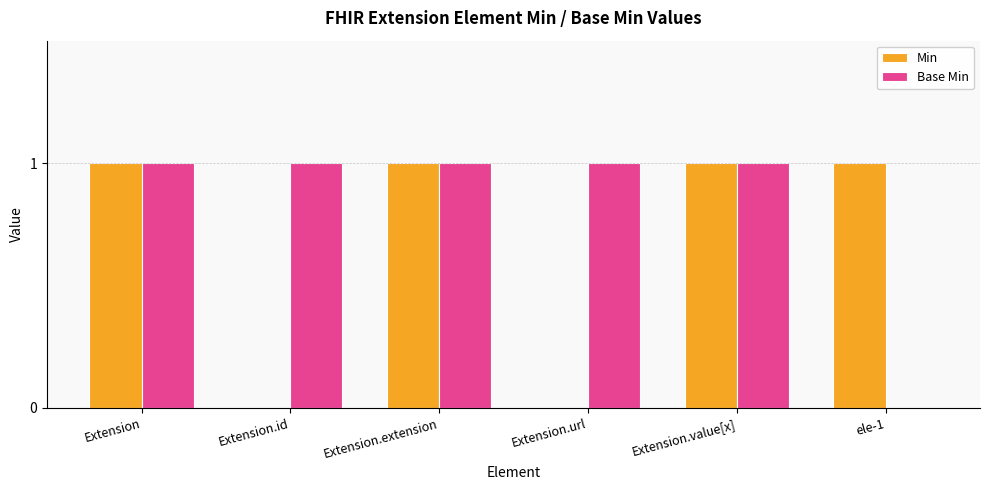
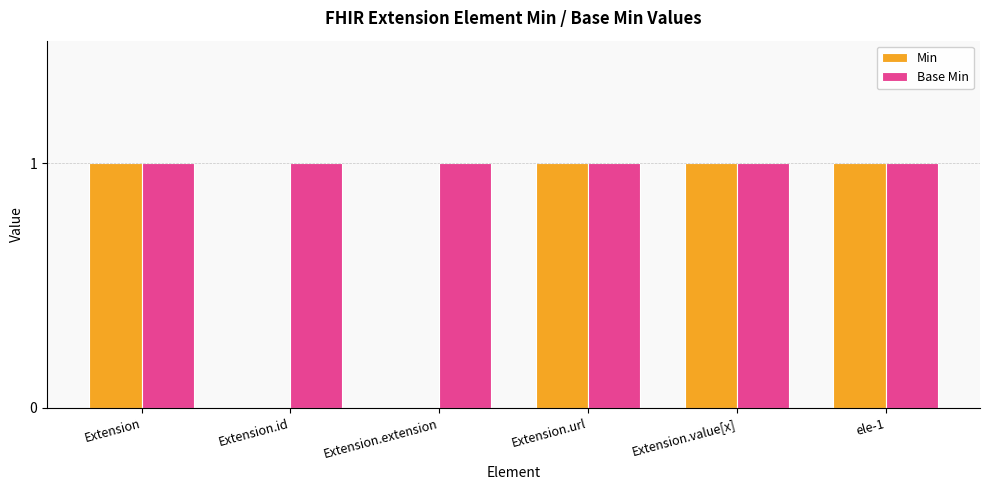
  {
    "Min": {
      "Extension": 1,
      "Extension.id": 0,
-     "Extension.extension": 1,
-     "Extension.url": 0,
+     "Extension.extension": 0,
+     "Extension.url": 1,
      "Extension.value[x]": 1,
      "ele-1": 1
    },
    "Base Min": {
      "Extension": 1,
      "Extension.id": 1,
      "Extension.extension": 1,
      "Extension.url": 1,
      "Extension.value[x]": 1,
-     "ele-1": 0
+     "ele-1": 1
    }
  }
